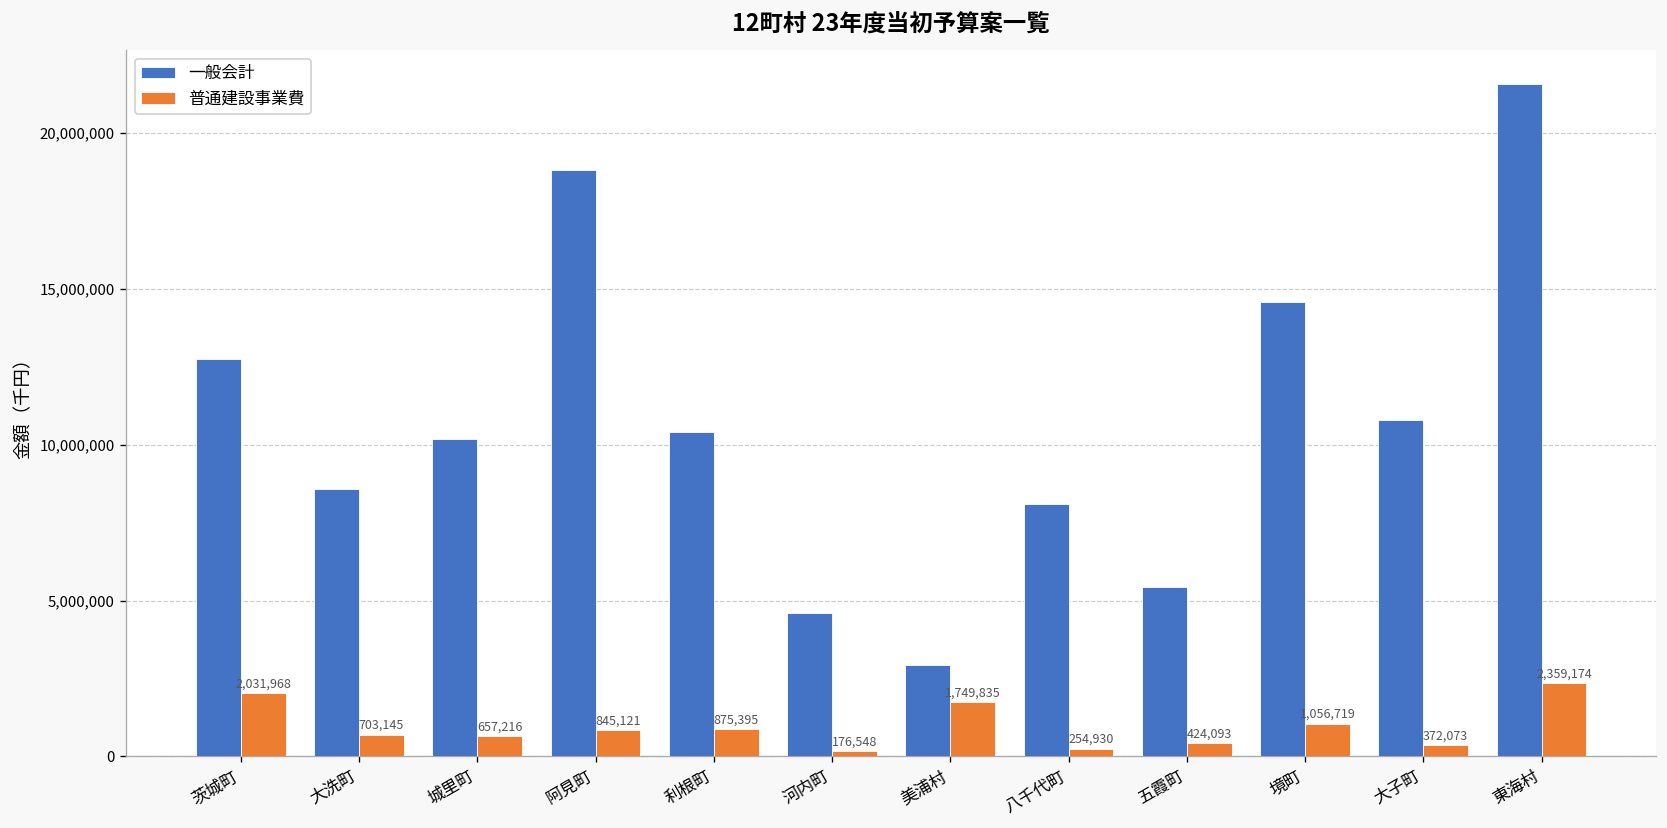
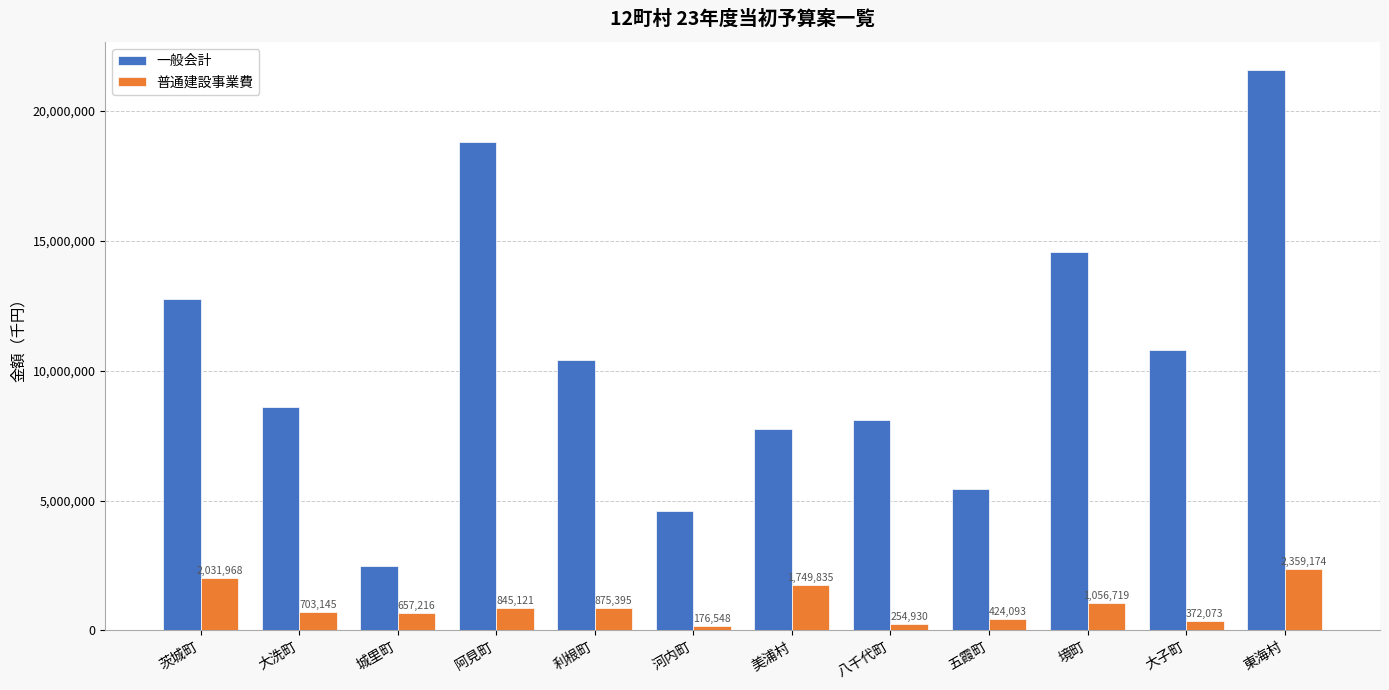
  {
    "一般会計": {
      "茨城町": "12,800,000",
      "大洗町": "8,600,000",
-     "城里町": "10,200,000",
+     "城里町": "2,500,000",
      "阿見町": "18,800,000",
      "利根町": "10,400,000",
      "河内町": "4,600,000",
-     "美浦村": "2,900,000",
+     "美浦村": "7,800,000",
      "八千代町": "8,100,000",
      "五霞町": "5,400,000",
      "境町": "14,600,000",
      "大子町": "10,800,000",
      "東海村": "21,600,000"
    },
    "普通建設事業費": {
      "茨城町": "2,031,968",
      "大洗町": "703,145",
      "城里町": "657,216",
      "阿見町": "845,121",
      "利根町": "875,395",
      "河内町": "176,548",
      "美浦村": "1,749,835",
      "八千代町": "254,930",
      "五霞町": "424,093",
      "境町": "1,056,719",
      "大子町": "372,073",
      "東海村": "2,359,174"
    }
  }
